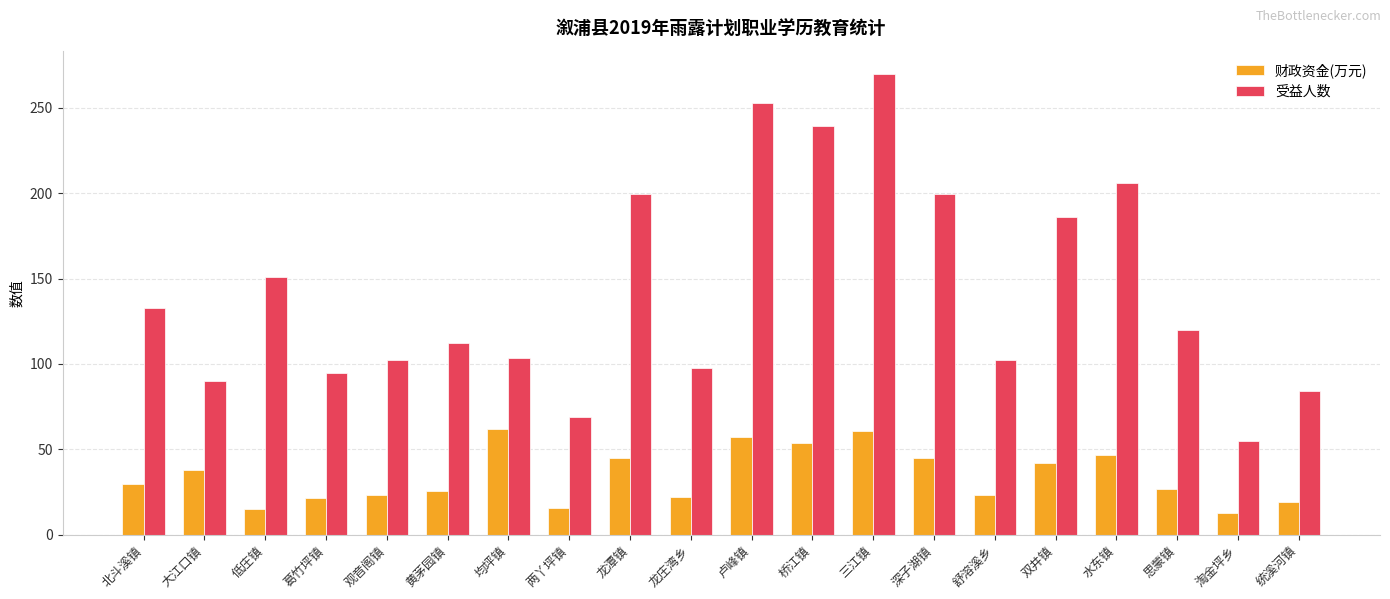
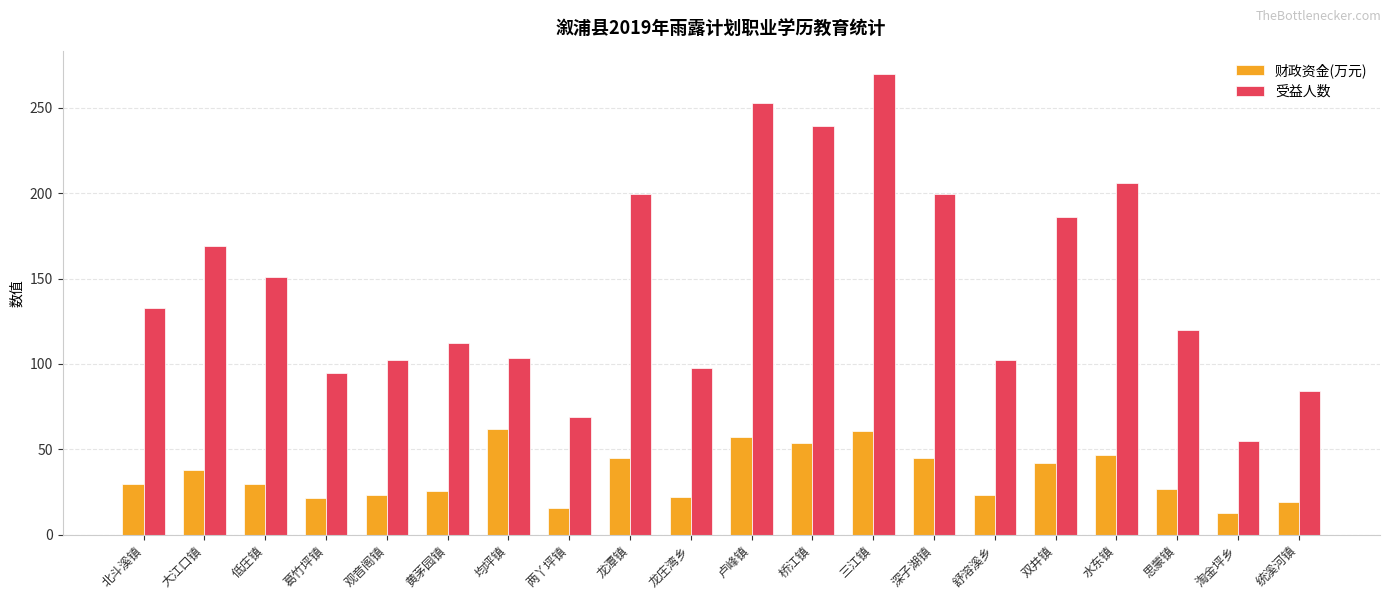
  {
    "财政资金(万元)": {
      "北斗溪镇": 30,
      "大江口镇": 38,
-     "低庄镇": 15,
+     "低庄镇": 30,
      "葛竹坪镇": 21,
      "观音阁镇": 23,
      "黄茅园镇": 25,
      "均坪镇": 62,
      "两丫坪镇": 16,
      "龙潭镇": 45,
      "龙庄湾乡": 22,
      "卢峰镇": 57,
      "桥江镇": 54,
      "三江镇": 61,
      "深子湖镇": 45,
      "舒溶溪乡": 23,
      "双井镇": 42,
      "水东镇": 47,
      "思蒙镇": 27,
      "淘金坪乡": 12,
      "统溪河镇": 19
    },
    "受益人数": {
      "北斗溪镇": 133,
-     "大江口镇": 90,
+     "大江口镇": 169,
      "低庄镇": 151,
      "葛竹坪镇": 94,
      "观音阁镇": 102,
      "黄茅园镇": 112,
      "均坪镇": 104,
      "两丫坪镇": 69,
      "龙潭镇": 200,
      "龙庄湾乡": 98,
      "卢峰镇": 253,
      "桥江镇": 239,
      "三江镇": 270,
      "深子湖镇": 200,
      "舒溶溪乡": 102,
      "双井镇": 186,
      "水东镇": 206,
      "思蒙镇": 120,
      "淘金坪乡": 55,
      "统溪河镇": 84
    }
  }
